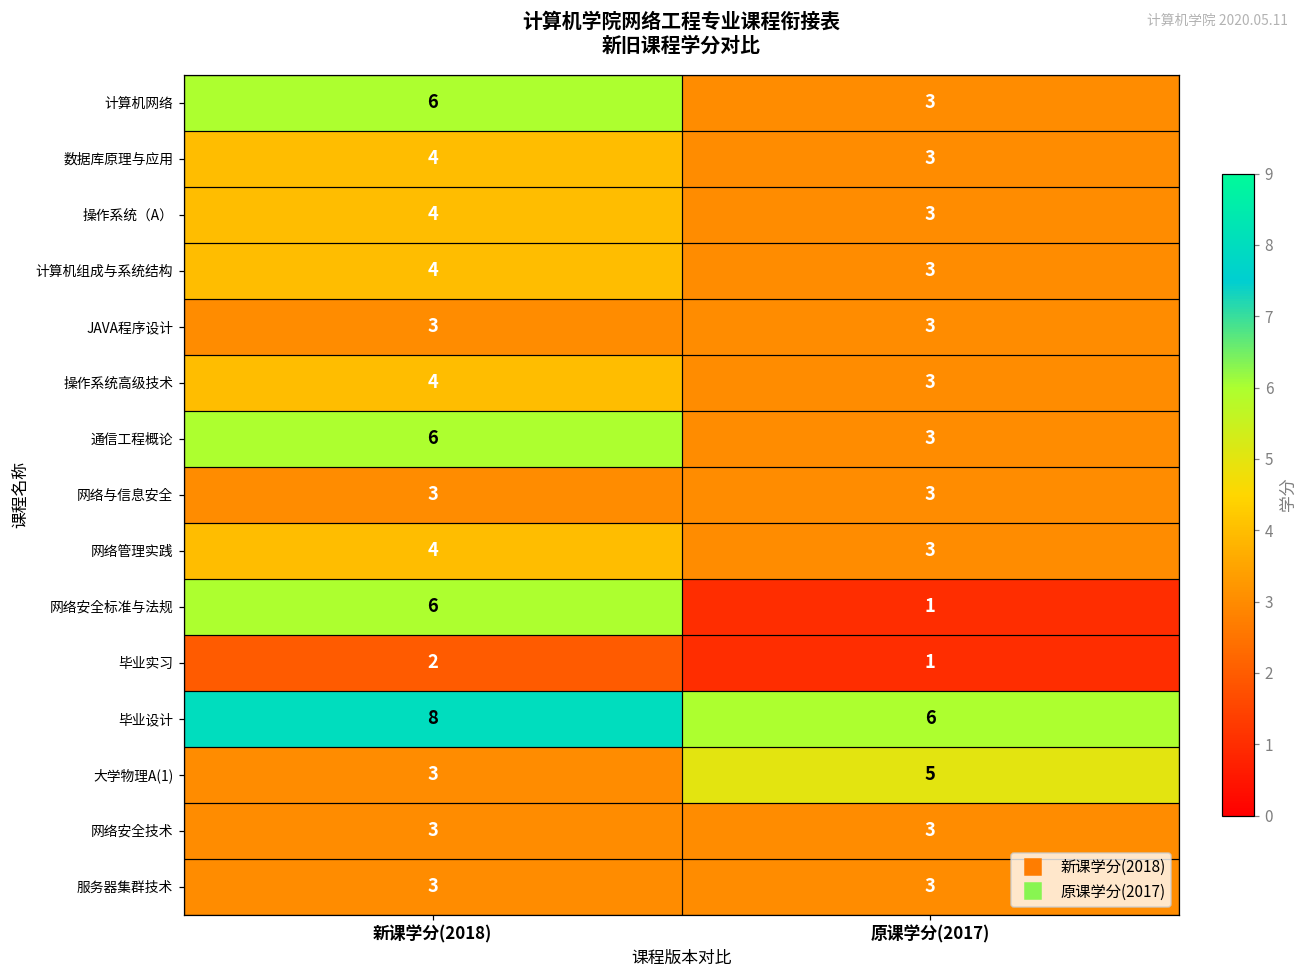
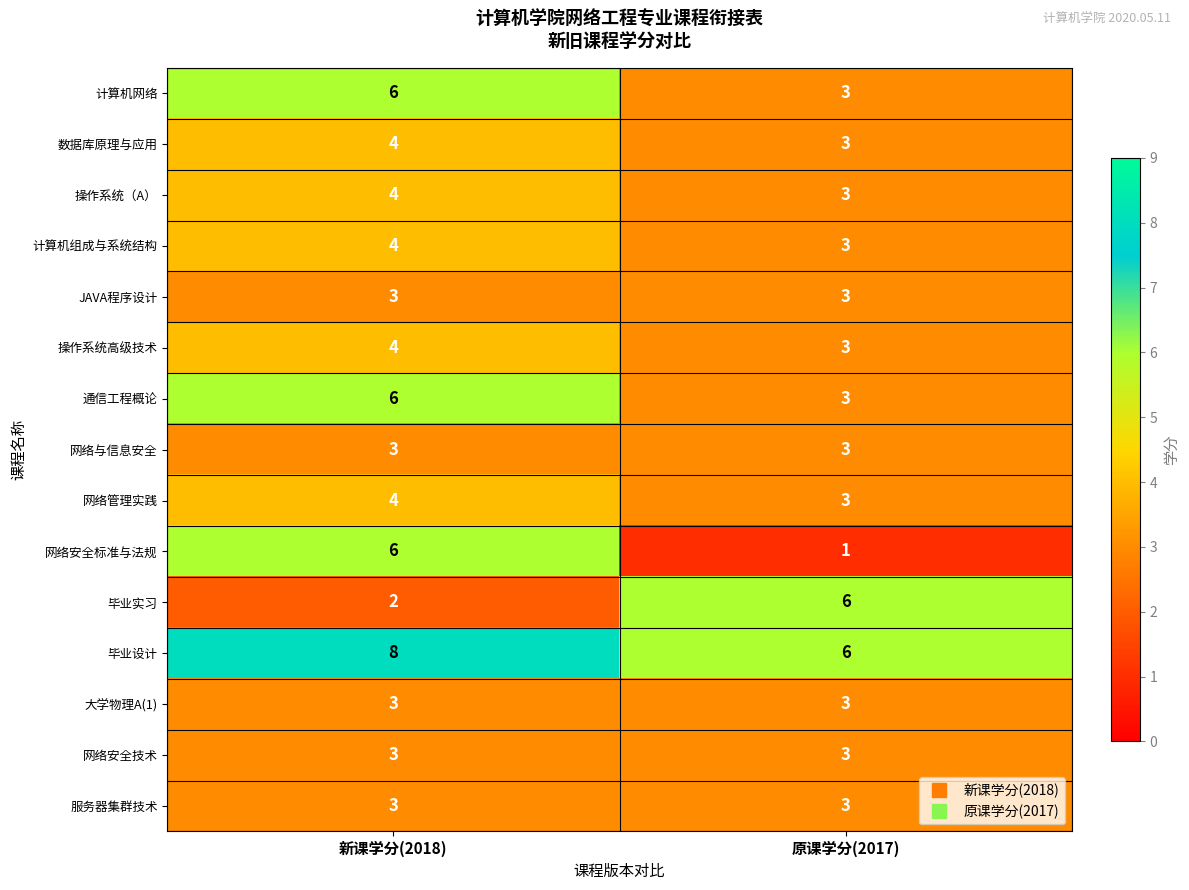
  {
    "计算机网络": {
      "新课学分(2018)": 6,
      "原课学分(2017)": 3
    },
    "数据库原理与应用": {
      "新课学分(2018)": 4,
      "原课学分(2017)": 3
    },
    "操作系统（A）": {
      "新课学分(2018)": 4,
      "原课学分(2017)": 3
    },
    "计算机组成与系统结构": {
      "新课学分(2018)": 4,
      "原课学分(2017)": 3
    },
    "JAVA程序设计": {
      "新课学分(2018)": 3,
      "原课学分(2017)": 3
    },
    "操作系统高级技术": {
      "新课学分(2018)": 4,
      "原课学分(2017)": 3
    },
    "通信工程概论": {
      "新课学分(2018)": 6,
      "原课学分(2017)": 3
    },
    "网络与信息安全": {
      "新课学分(2018)": 3,
      "原课学分(2017)": 3
    },
    "网络管理实践": {
      "新课学分(2018)": 4,
      "原课学分(2017)": 3
    },
    "网络安全标准与法规": {
      "新课学分(2018)": 6,
      "原课学分(2017)": 1
    },
    "毕业实习": {
      "新课学分(2018)": 2,
-     "原课学分(2017)": 1
+     "原课学分(2017)": 6
    },
    "毕业设计": {
      "新课学分(2018)": 8,
      "原课学分(2017)": 6
    },
    "大学物理A(1)": {
      "新课学分(2018)": 3,
-     "原课学分(2017)": 5
+     "原课学分(2017)": 3
    },
    "网络安全技术": {
      "新课学分(2018)": 3,
      "原课学分(2017)": 3
    },
    "服务器集群技术": {
      "新课学分(2018)": 3,
      "原课学分(2017)": 3
    }
  }
